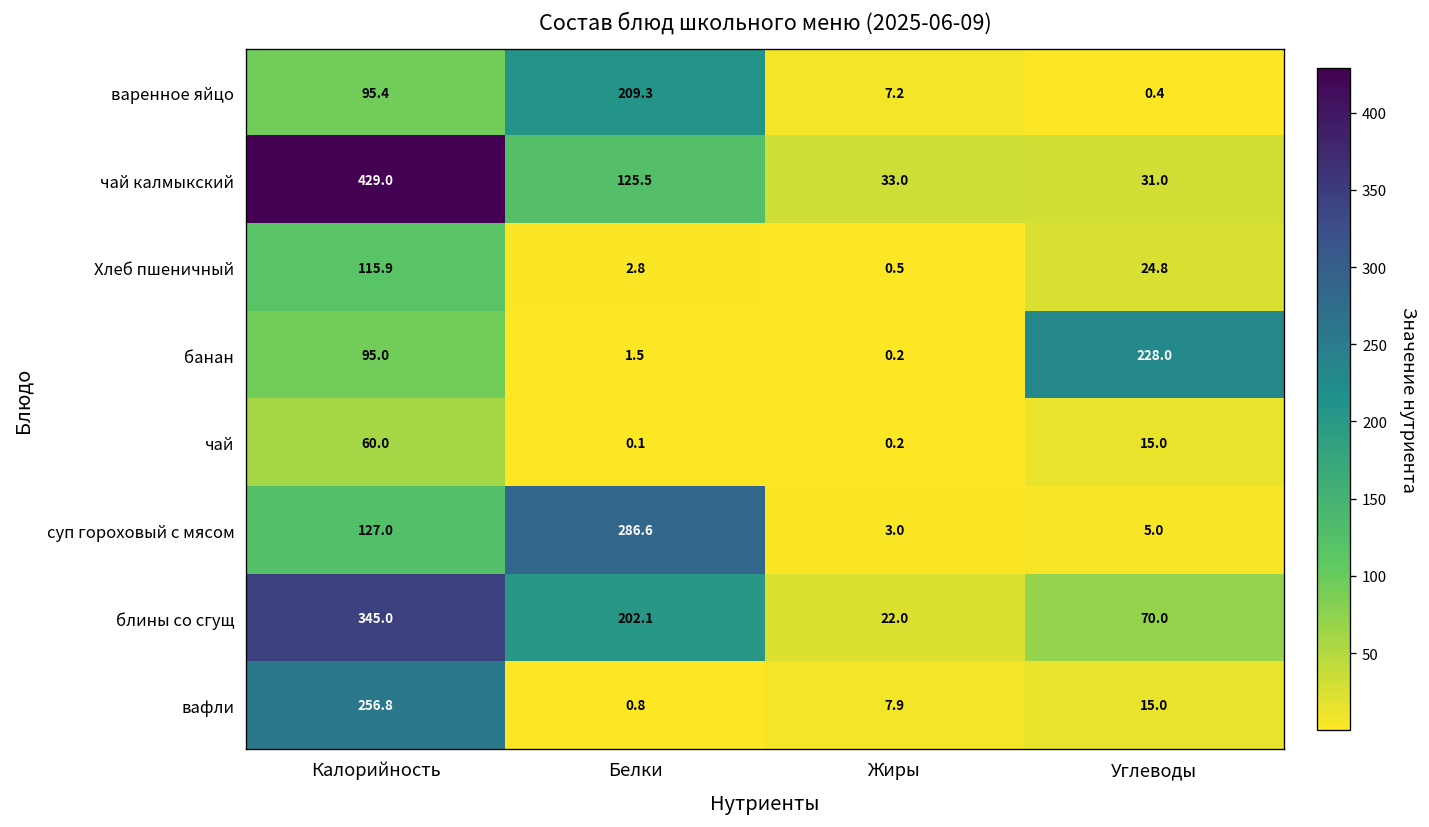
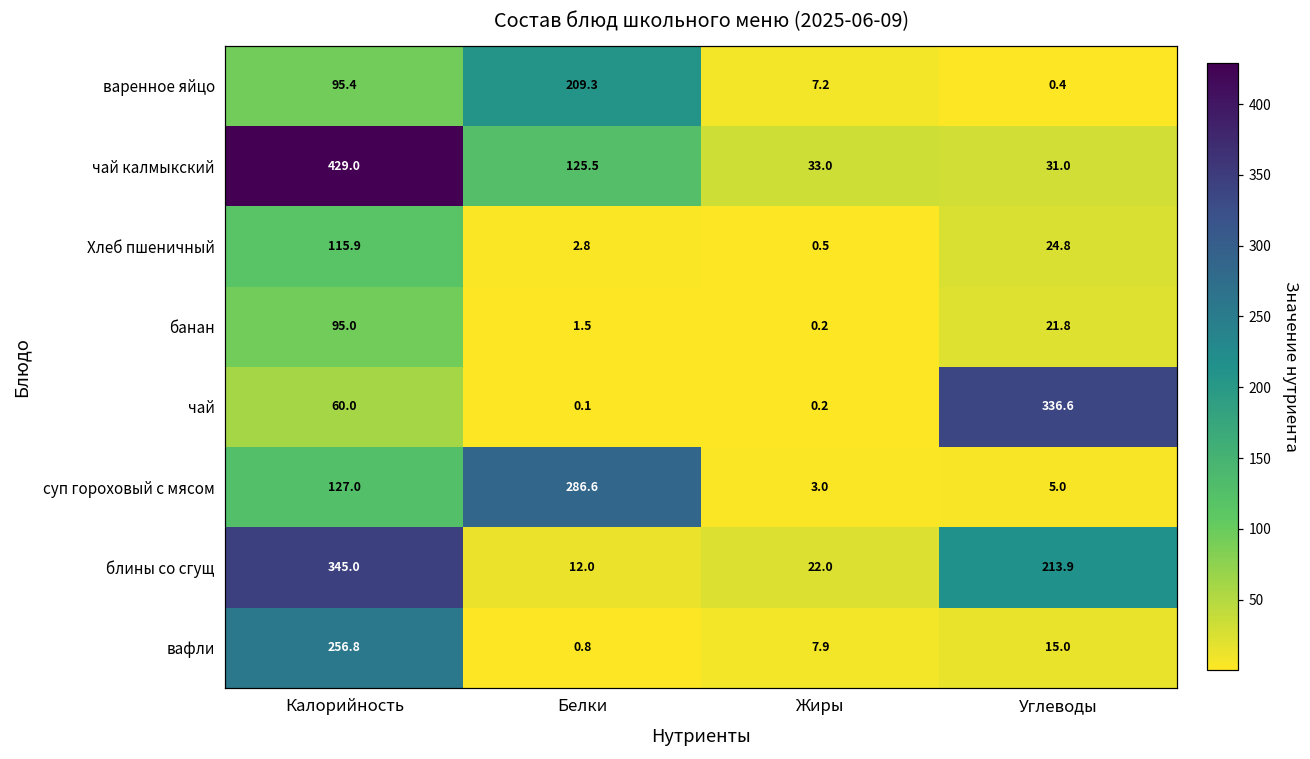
  {
    "варенное яйцо": {
      "Калорийность": 95.4,
      "Белки": 209.3,
      "Жиры": 7.2,
      "Углеводы": 0.4
    },
    "чай калмыкский": {
      "Калорийность": 429.0,
      "Белки": 125.5,
      "Жиры": 33.0,
      "Углеводы": 31.0
    },
    "Хлеб пшеничный": {
      "Калорийность": 115.9,
      "Белки": 2.8,
      "Жиры": 0.5,
      "Углеводы": 24.8
    },
    "банан": {
      "Калорийность": 95.0,
      "Белки": 1.5,
      "Жиры": 0.2,
-     "Углеводы": 228.0
+     "Углеводы": 21.8
    },
    "чай": {
      "Калорийность": 60.0,
      "Белки": 0.1,
      "Жиры": 0.2,
-     "Углеводы": 15.0
+     "Углеводы": 336.6
    },
    "суп гороховый с мясом": {
      "Калорийность": 127.0,
      "Белки": 286.6,
      "Жиры": 3.0,
      "Углеводы": 5.0
    },
    "блины со сгущ": {
      "Калорийность": 345.0,
-     "Белки": 202.1,
+     "Белки": 12.0,
      "Жиры": 22.0,
-     "Углеводы": 70.0
+     "Углеводы": 213.9
    },
    "вафли": {
      "Калорийность": 256.8,
      "Белки": 0.8,
      "Жиры": 7.9,
      "Углеводы": 15.0
    }
  }
